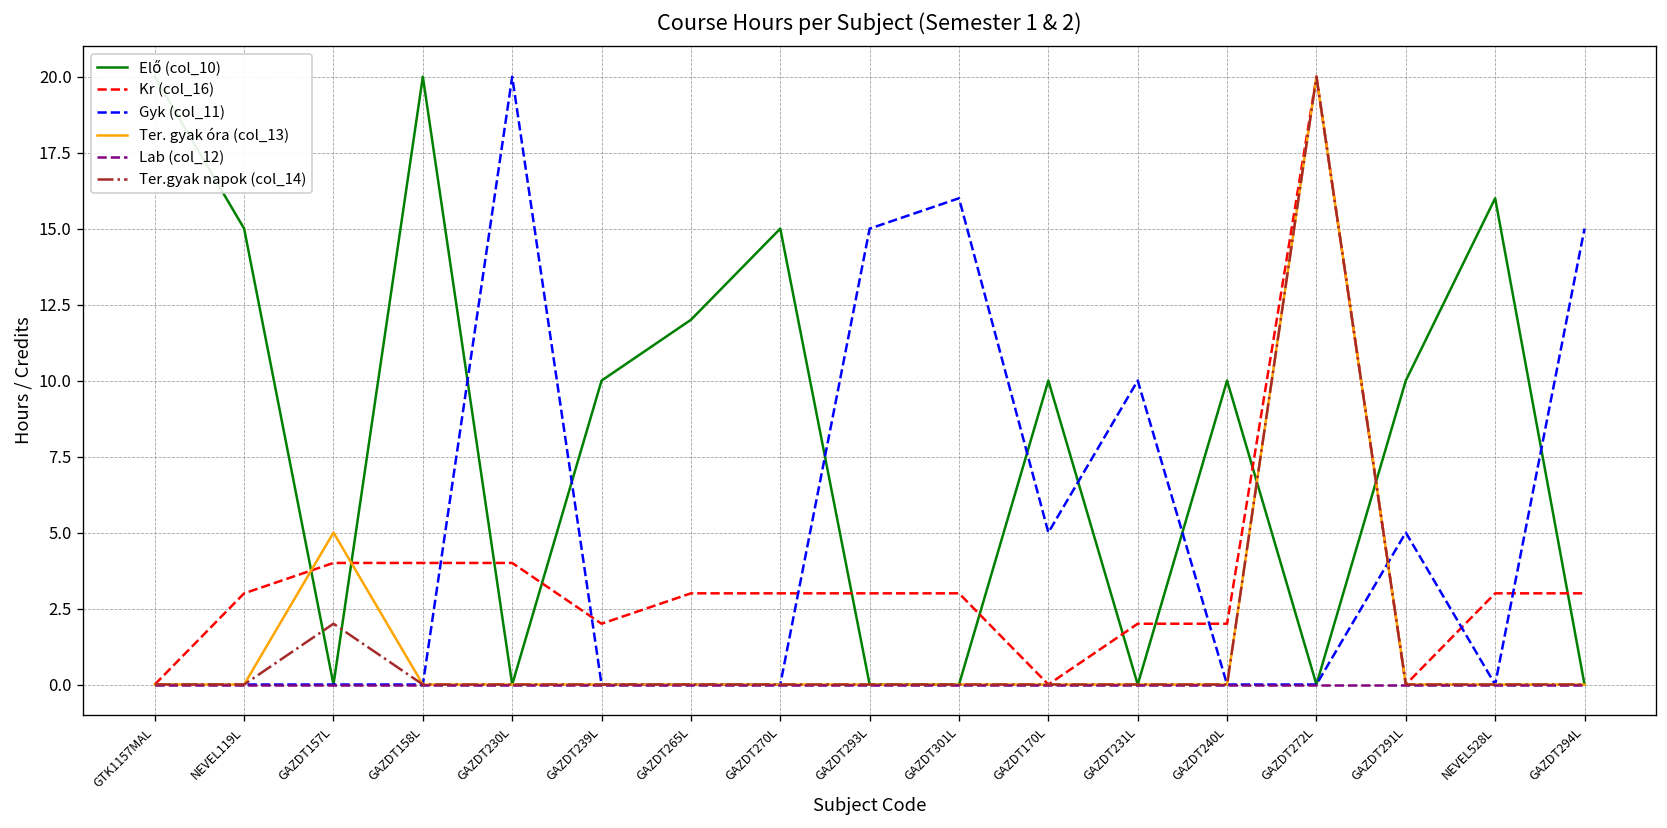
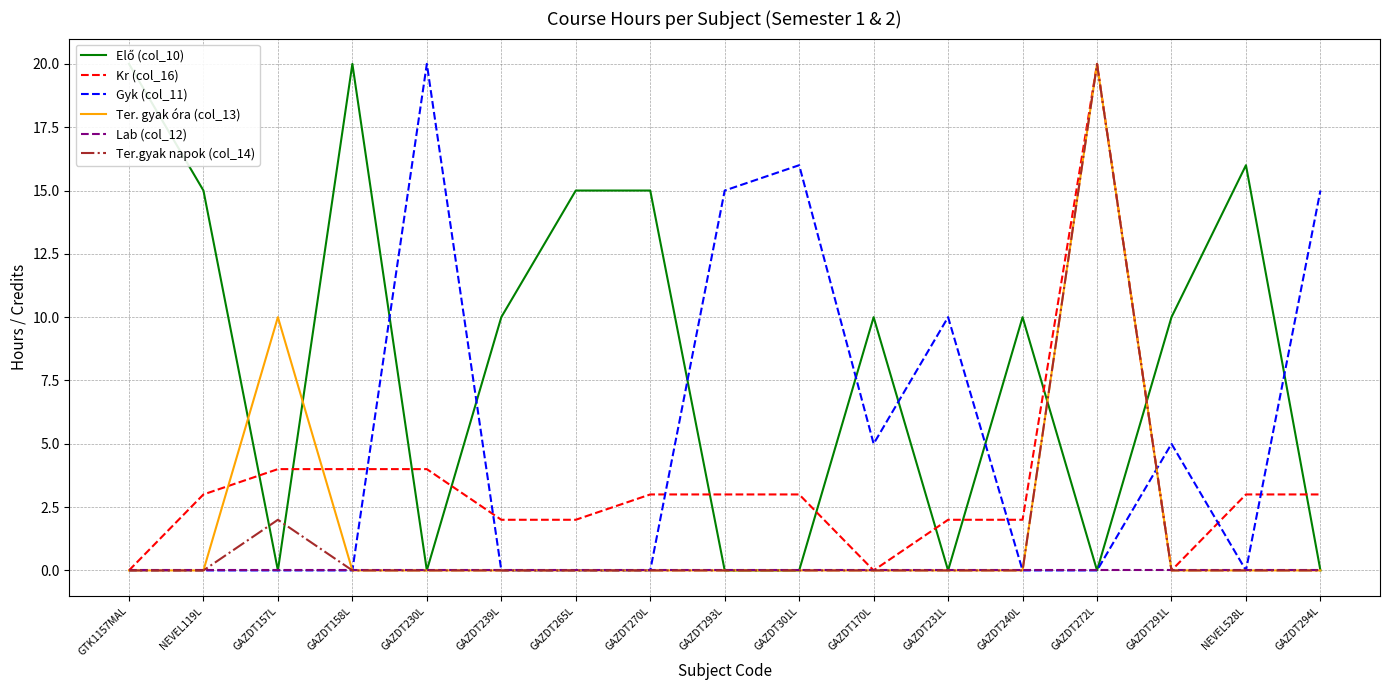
  {
    "Elő (col_10)": {
      "NEVEL119L": 15,
      "GAZDT158L": 20,
      "GAZDT239L": 10,
-     "GAZDT265L": 12,
+     "GAZDT265L": 15,
      "GAZDT270L": 15,
      "GAZDT170L": 10,
      "GAZDT240L": 10,
      "GAZDT291L": 10,
      "NEVEL528L": 16
    },
    "Kr (col_16)": {
      "NEVEL119L": 3,
      "GAZDT157L": 4,
      "GAZDT158L": 4,
      "GAZDT230L": 4,
      "GAZDT239L": 2,
-     "GAZDT265L": 3,
+     "GAZDT265L": 2,
      "GAZDT270L": 3,
      "GAZDT293L": 3,
      "GAZDT301L": 3,
      "GAZDT231L": 2,
      "GAZDT240L": 2,
      "NEVEL528L": 3,
      "GAZDT294L": 3
    },
    "Gyk (col_11)": {
      "GAZDT230L": 20,
      "GAZDT293L": 15,
      "GAZDT301L": 16,
      "GAZDT170L": 5,
      "GAZDT231L": 10,
      "GAZDT291L": 5,
      "GAZDT294L": 15
    },
    "Ter. gyak óra (col_13)": {
-     "GAZDT157L": 5
+     "GAZDT157L": 10
    },
    "Ter.gyak napok (col_14)": {
      "GAZDT157L": 2
    }
  }
